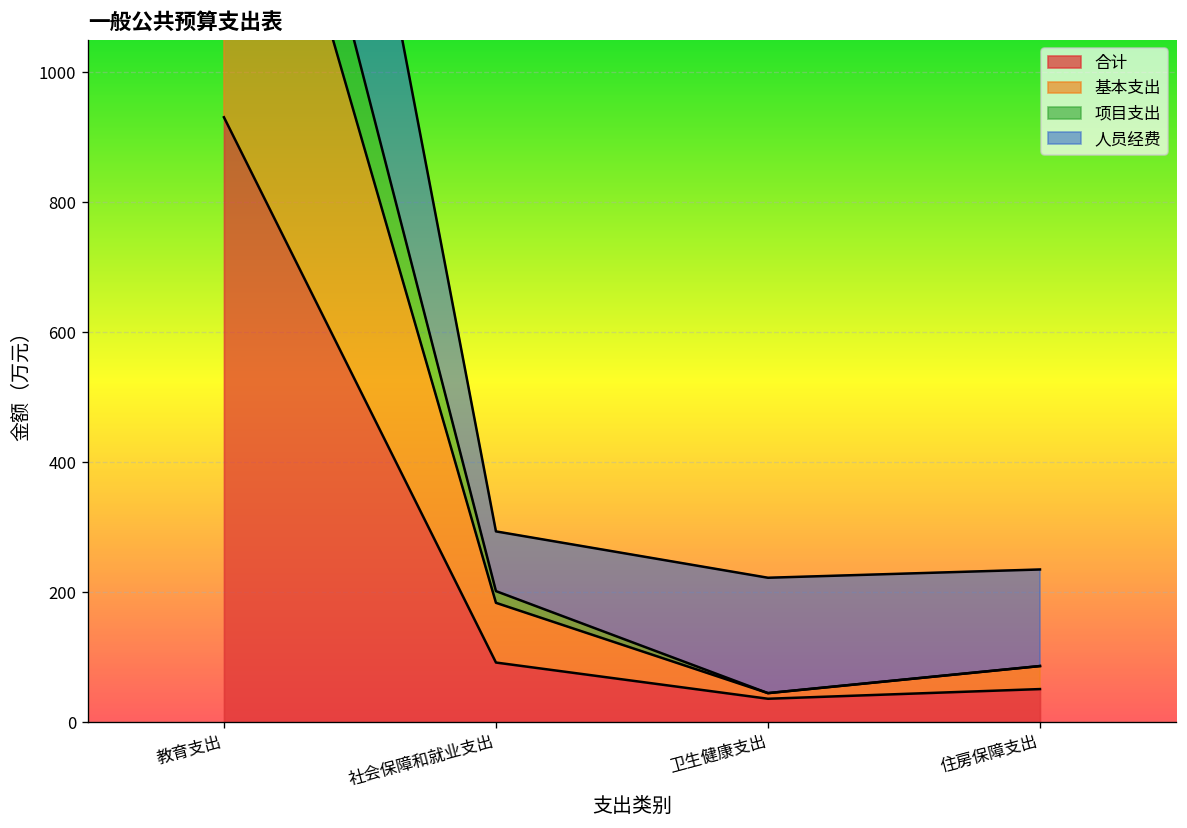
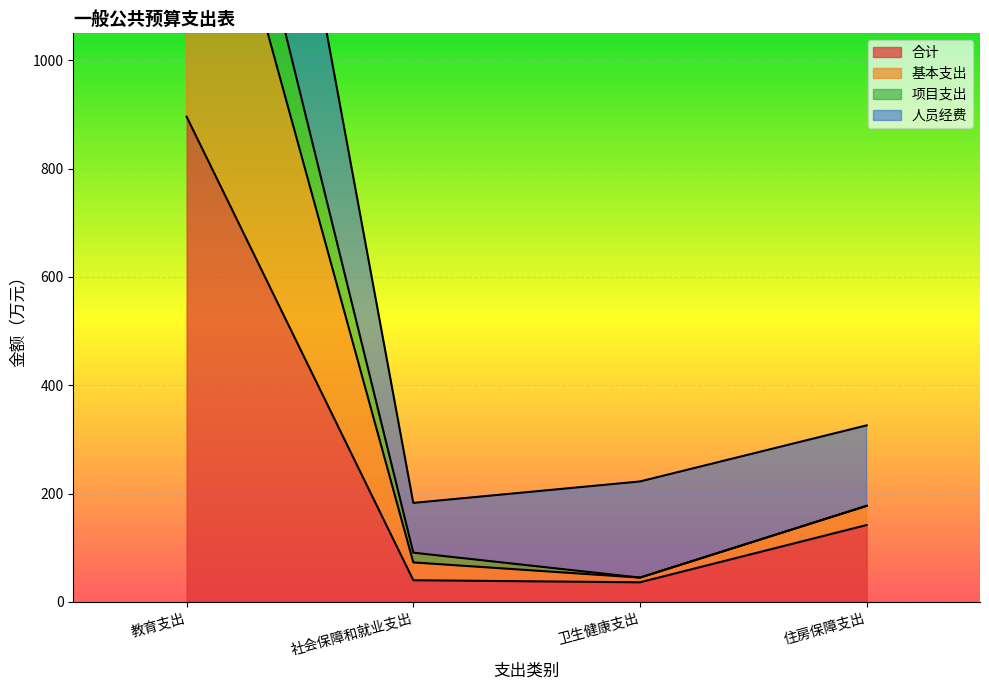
  {
    "合计": {
-     "教育支出": 930,
-     "社会保障和就业支出": 90,
+     "教育支出": 900,
+     "社会保障和就业支出": 40,
      "卫生健康支出": 40,
-     "住房保障支出": 50
+     "住房保障支出": 140
    },
    "基本支出": {
-     "社会保障和就业支出": 90
+     "社会保障和就业支出": 30
    },
    "项目支出": {
      "社会保障和就业支出": 20
    },
    "人员经费": {
      "社会保障和就业支出": 90,
      "卫生健康支出": 180,
      "住房保障支出": 150
    }
  }
